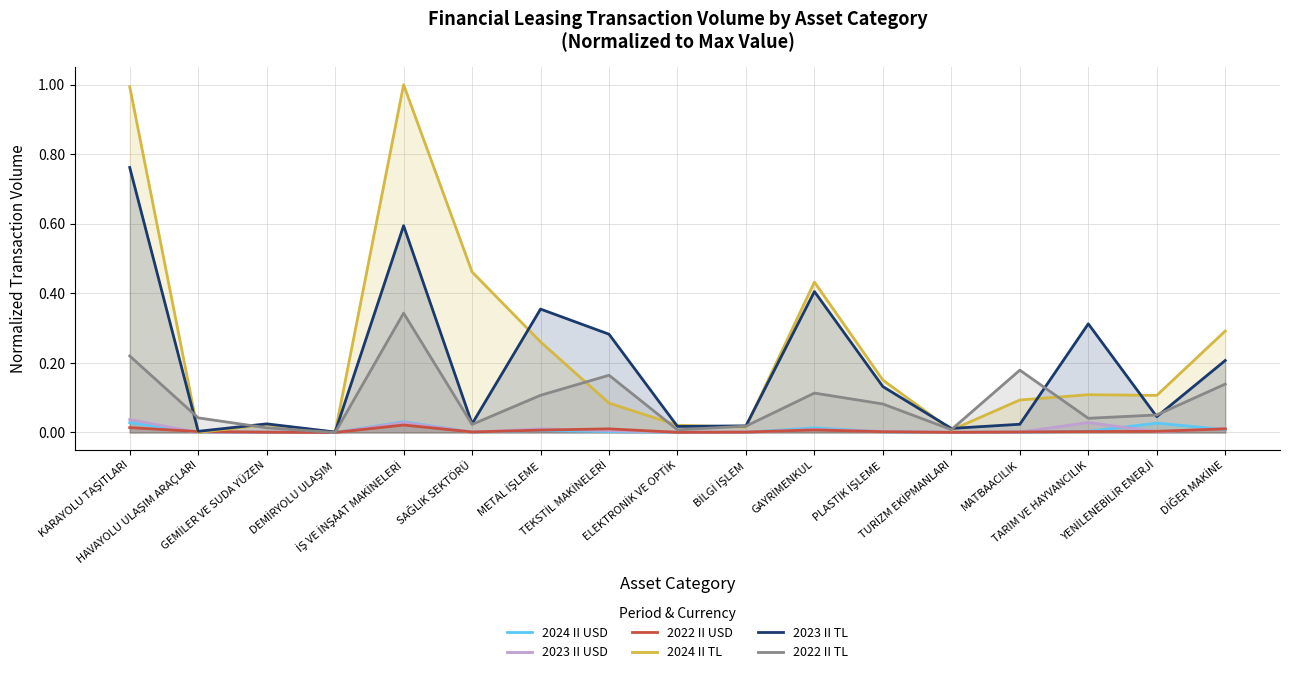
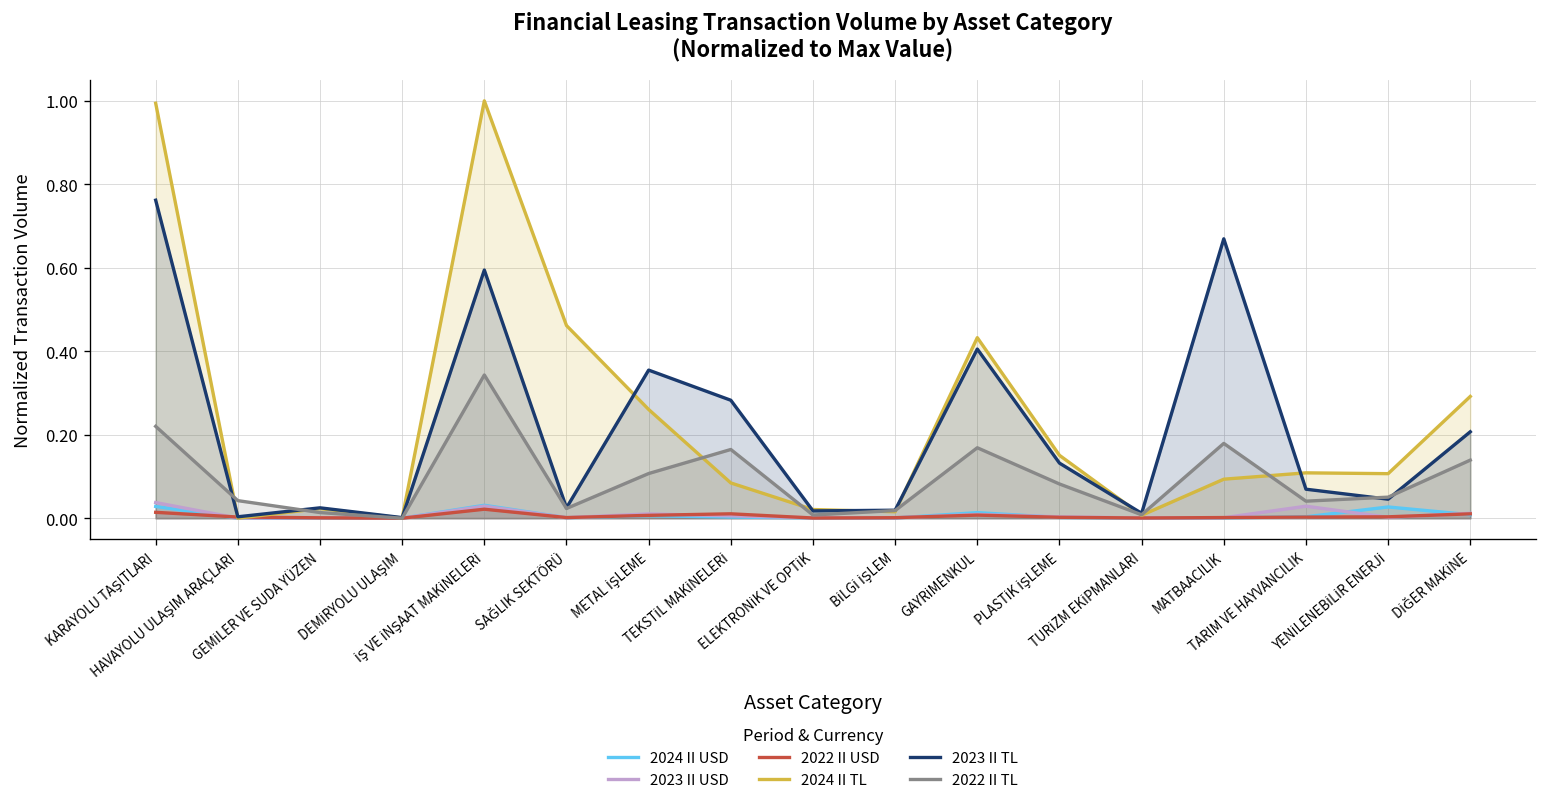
  {
    "2024 II USD": {
      "KARAYOLU TAŞITLARI": 0.03,
      "YENİLENEBİLİR ENERJİ": 0.03
    },
    "2023 II USD": {
      "KARAYOLU TAŞITLARI": 0.04,
      "TARIM VE HAYVANCILIK": 0.03
    },
    "2022 II USD": {
      "KARAYOLU TAŞITLARI": 0.01
    },
    "2024 II TL": {
      "KARAYOLU TAŞITLARI": 0.99,
      "İŞ VE İNŞAAT MAKİNELERİ": 1.00,
      "SAĞLIK SEKTÖRÜ": 0.46,
      "METAL İŞLEME": 0.26,
      "TEKSTİL MAKİNELERİ": 0.08,
      "GAYRİMENKUL": 0.43,
      "PLASTİK İŞLEME": 0.15,
      "MATBAACILIK": 0.09,
      "TARIM VE HAYVANCILIK": 0.11,
      "YENİLENEBİLİR ENERJİ": 0.11,
      "DİĞER MAKİNE": 0.29
    },
    "2023 II TL": {
      "KARAYOLU TAŞITLARI": 0.76,
      "İŞ VE İNŞAAT MAKİNELERİ": 0.59,
      "METAL İŞLEME": 0.35,
      "TEKSTİL MAKİNELERİ": 0.28,
      "GAYRİMENKUL": 0.41,
      "PLASTİK İŞLEME": 0.13,
-     "MATBAACILIK": 0.02,
-     "TARIM VE HAYVANCILIK": 0.31,
+     "MATBAACILIK": 0.67,
+     "TARIM VE HAYVANCILIK": 0.07,
      "DİĞER MAKİNE": 0.21
    },
    "2022 II TL": {
      "KARAYOLU TAŞITLARI": 0.22,
      "HAVAYOLU ULAŞIM ARAÇLARI": 0.04,
      "GEMİLER VE SUDA YÜZEN": 0.01,
      "İŞ VE İNŞAAT MAKİNELERİ": 0.34,
      "METAL İŞLEME": 0.11,
      "TEKSTİL MAKİNELERİ": 0.16,
-     "GAYRİMENKUL": 0.11,
+     "GAYRİMENKUL": 0.17,
      "PLASTİK İŞLEME": 0.08,
      "MATBAACILIK": 0.18,
      "TARIM VE HAYVANCILIK": 0.04,
      "DİĞER MAKİNE": 0.14
    }
  }
